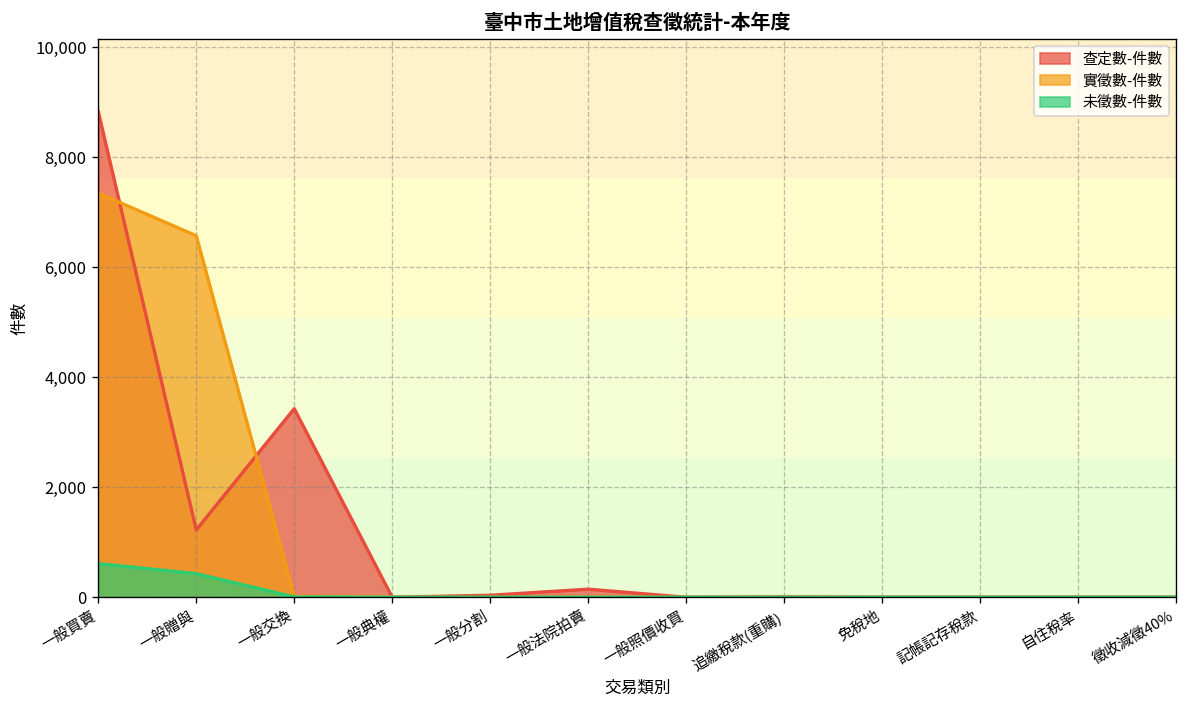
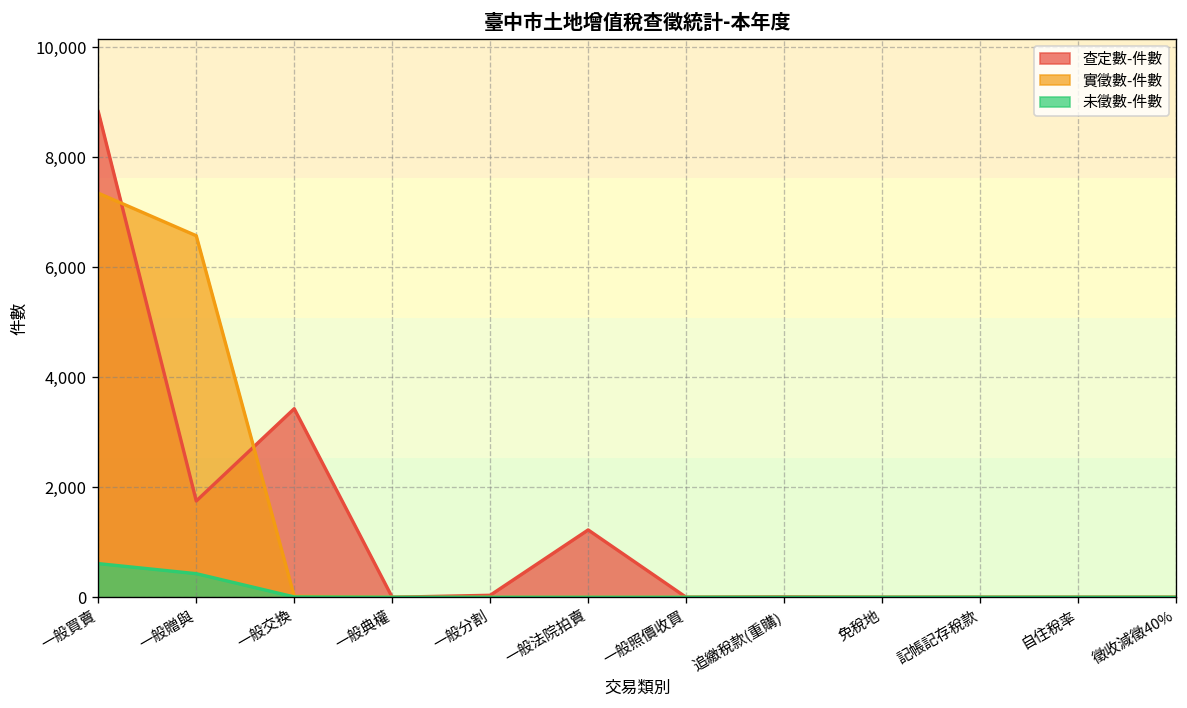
  {
    "查定數-件數": {
      "一般買賣": "8,800",
-     "一般贈與": "1,200",
+     "一般贈與": "1,800",
      "一般交換": "3,400",
-     "一般法院拍賣": "100"
+     "一般法院拍賣": "1,200"
    },
    "實徵數-件數": {
      "一般買賣": "7,400",
      "一般贈與": "6,600"
    },
    "未徵數-件數": {
      "一般買賣": "600",
      "一般贈與": "400"
    }
  }
